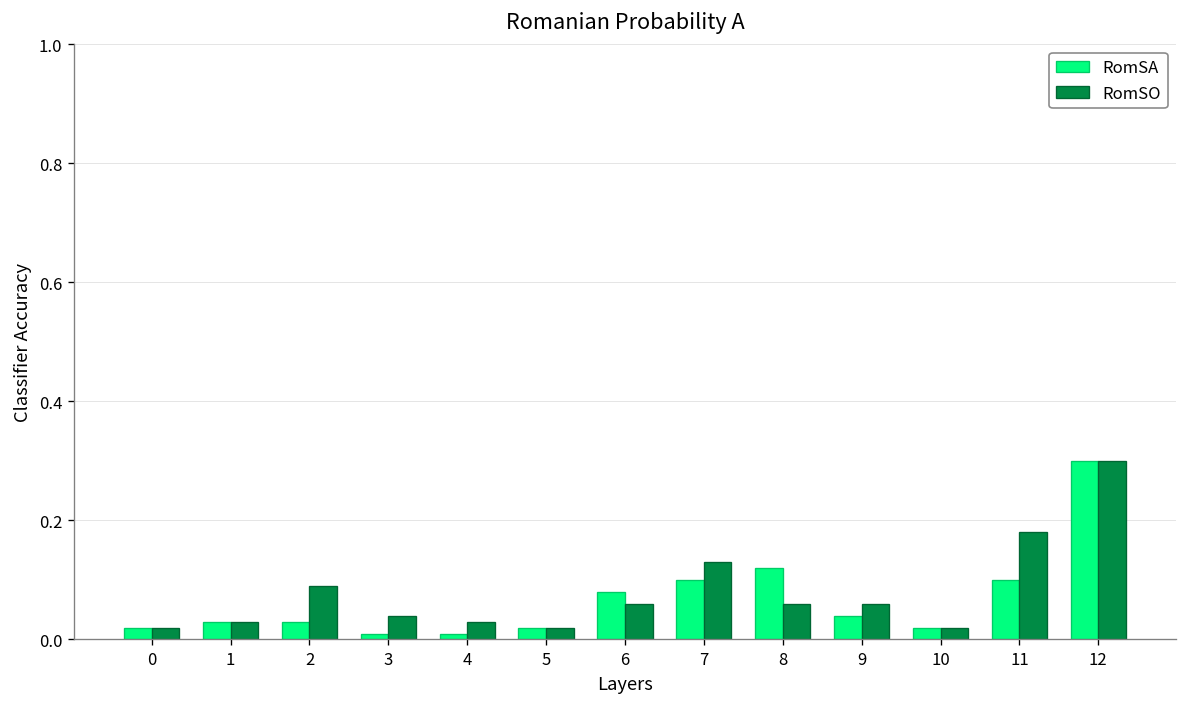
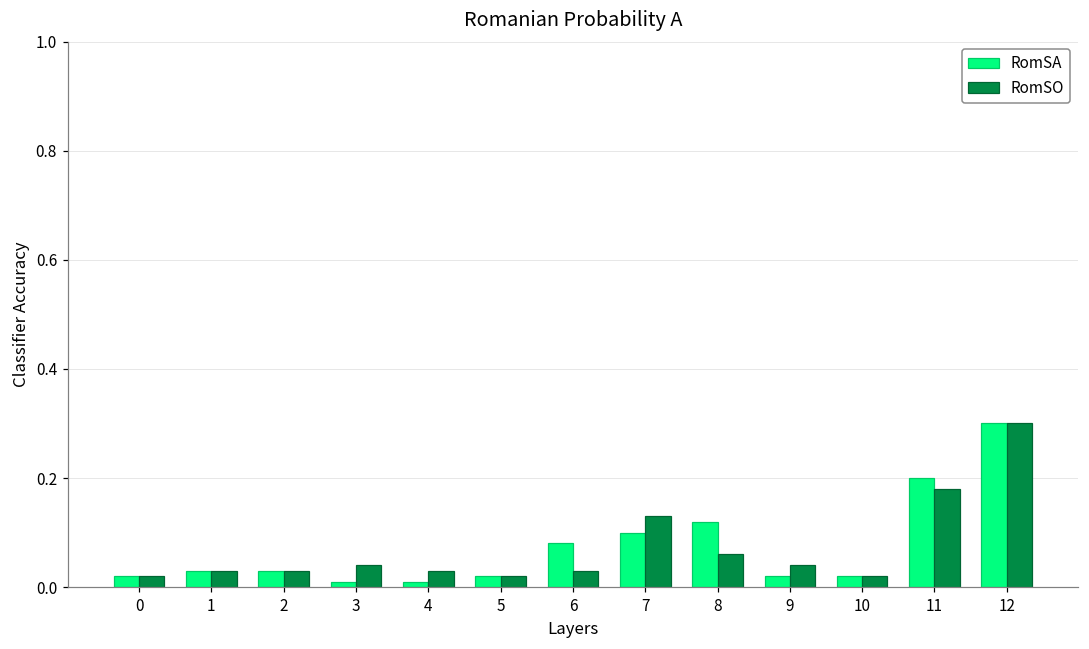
  {
    "RomSA": {
      "0": 0.02,
      "1": 0.03,
      "2": 0.03,
      "3": 0.01,
      "4": 0.01,
      "5": 0.02,
      "6": 0.08,
      "7": 0.10,
      "8": 0.12,
-     "9": 0.04,
+     "9": 0.02,
      "10": 0.02,
-     "11": 0.1,
+     "11": 0.2,
      "12": 0.30
    },
    "RomSO": {
      "0": 0.02,
      "1": 0.03,
-     "2": 0.09,
+     "2": 0.03,
      "3": 0.04,
      "4": 0.03,
      "5": 0.02,
-     "6": 0.06,
+     "6": 0.03,
      "7": 0.13,
      "8": 0.06,
-     "9": 0.06,
+     "9": 0.04,
      "10": 0.02,
      "11": 0.18,
      "12": 0.30
    }
  }
